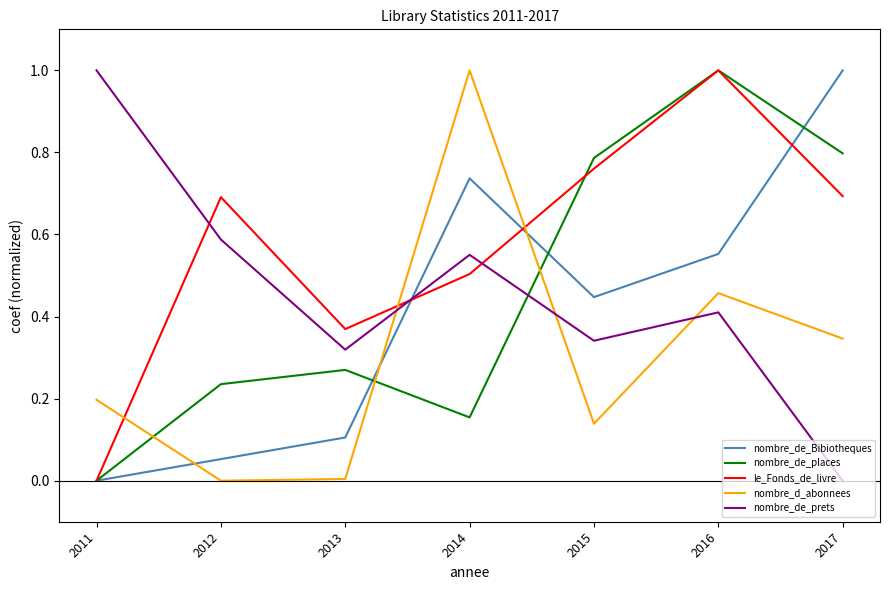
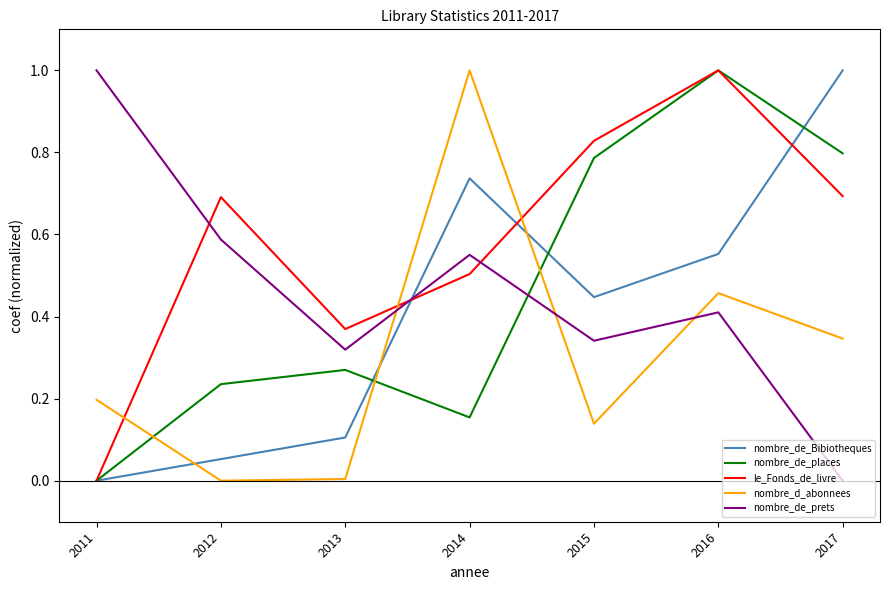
  {
    "nombre_de_Bibiotheques": {
      "2012": 0.05,
      "2013": 0.11,
      "2014": 0.74,
      "2015": 0.45,
      "2016": 0.55,
      "2017": 1.00
    },
    "nombre_de_places": {
      "2012": 0.24,
      "2013": 0.27,
      "2014": 0.15,
      "2015": 0.79,
      "2017": 0.80
    },
    "le_Fonds_de_livre": {
      "2012": 0.69,
      "2013": 0.37,
      "2014": 0.50,
-     "2015": 0.76,
+     "2015": 0.83,
      "2017": 0.69
    },
    "nombre_d_abonnees": {
      "2011": 0.20,
      "2012": 0.00,
      "2013": 0.00,
      "2014": 1.00,
      "2015": 0.14,
      "2016": 0.46,
      "2017": 0.35
    },
    "nombre_de_prets": {
      "2011": 1.00,
      "2012": 0.59,
      "2013": 0.32,
      "2014": 0.55,
      "2015": 0.34,
      "2016": 0.41
    }
  }
